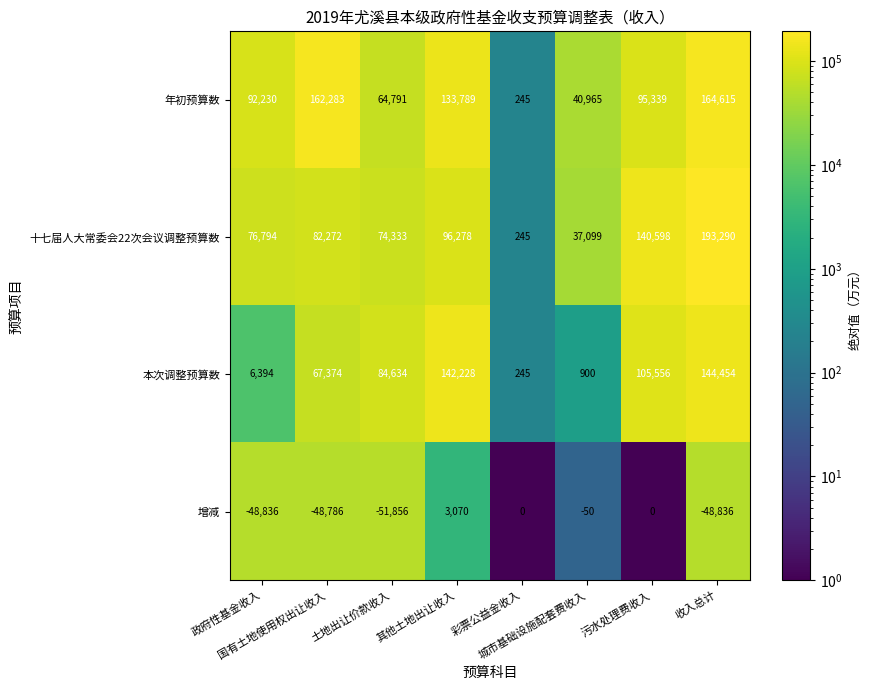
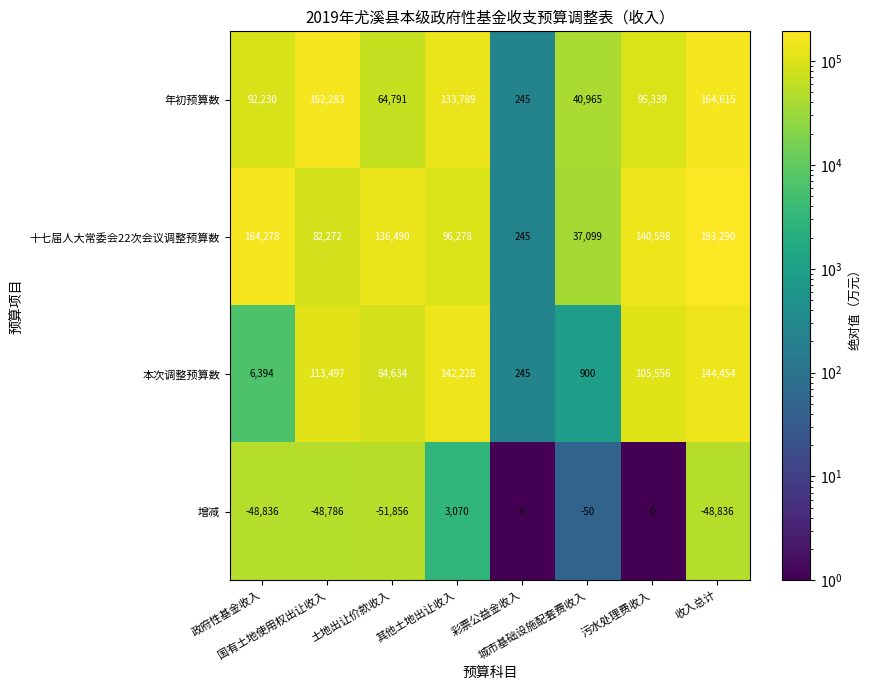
  {
    "年初预算数": {
      "政府性基金收入": "92,230",
      "国有土地使用权出让收入": "162,283",
      "土地出让价款收入": "64,791",
      "其他土地出让收入": "133,789",
      "彩票公益金收入": "245",
      "城市基础设施配套费收入": "40,965",
      "污水处理费收入": "95,339",
      "收入总计": "164,615"
    },
    "十七届人大常委会22次会议调整预算数": {
-     "政府性基金收入": "76,794",
+     "政府性基金收入": "164,278",
      "国有土地使用权出让收入": "82,272",
-     "土地出让价款收入": "74,333",
+     "土地出让价款收入": "136,490",
      "其他土地出让收入": "96,278",
      "彩票公益金收入": "245",
      "城市基础设施配套费收入": "37,099",
      "污水处理费收入": "140,598",
      "收入总计": "193,290"
    },
    "本次调整预算数": {
      "政府性基金收入": "6,394",
-     "国有土地使用权出让收入": "67,374",
+     "国有土地使用权出让收入": "113,497",
      "土地出让价款收入": "84,634",
      "其他土地出让收入": "142,228",
      "彩票公益金收入": "245",
      "城市基础设施配套费收入": "900",
      "污水处理费收入": "105,556",
      "收入总计": "144,454"
    },
    "增减": {
      "政府性基金收入": "-48,836",
      "国有土地使用权出让收入": "-48,786",
      "土地出让价款收入": "-51,856",
      "其他土地出让收入": "3,070",
      "彩票公益金收入": "0",
      "城市基础设施配套费收入": "-50",
      "污水处理费收入": "0",
      "收入总计": "-48,836"
    }
  }
